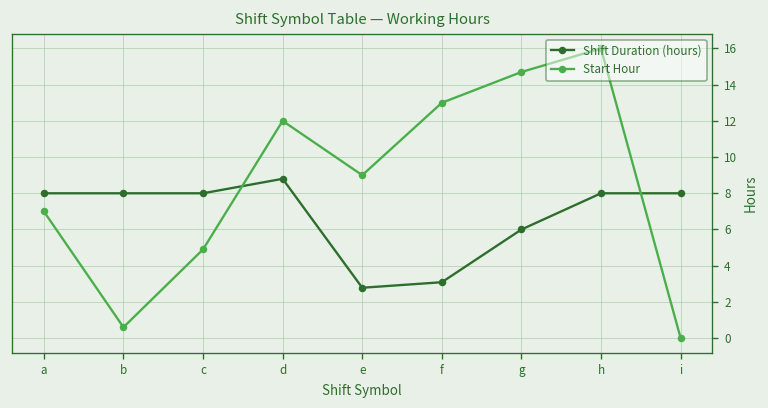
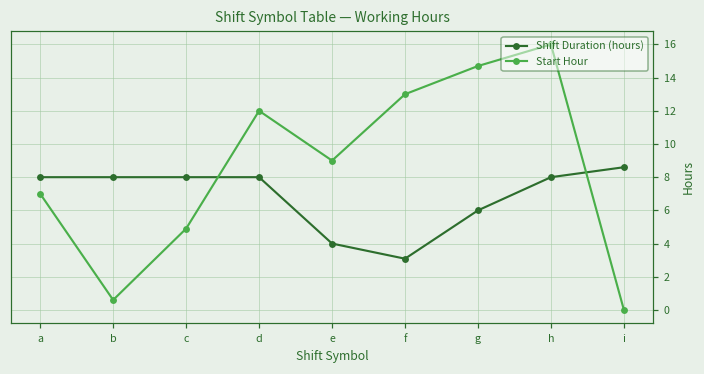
  {
    "Shift Duration (hours)": {
      "a": 8.0,
      "b": 8.0,
      "c": 8.0,
-     "d": 8.8,
-     "e": 2.8,
+     "d": 8.0,
+     "e": 4.0,
      "f": 3.1,
      "g": 6.0,
      "h": 8.0,
-     "i": 8.0
+     "i": 8.6
    },
    "Start Hour": {
      "a": 7.0,
      "b": 0.6,
      "c": 4.9,
      "d": 12.0,
      "e": 9.0,
      "f": 13.0,
      "g": 14.7,
      "i": 0.0
    }
  }
